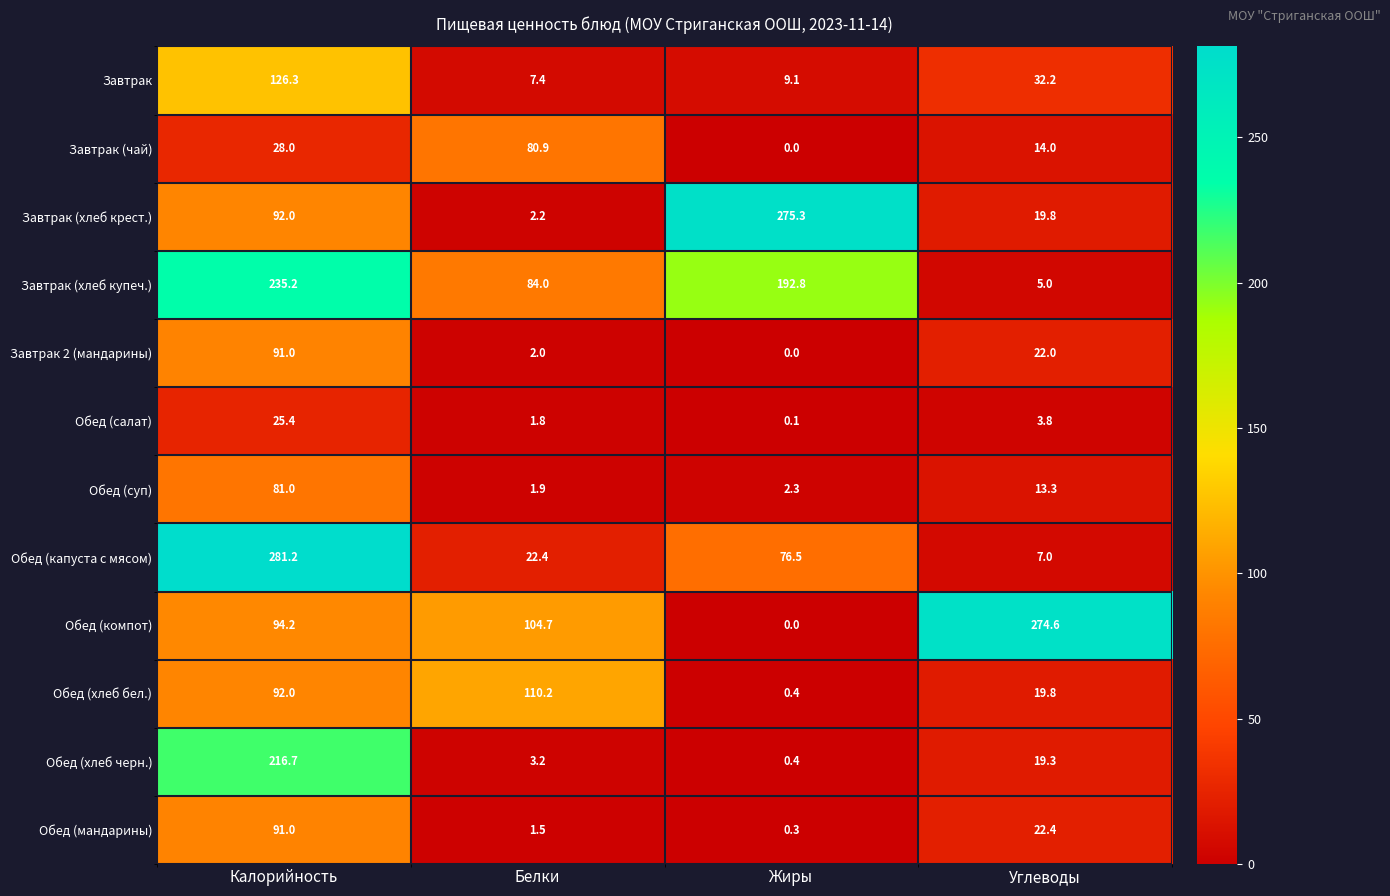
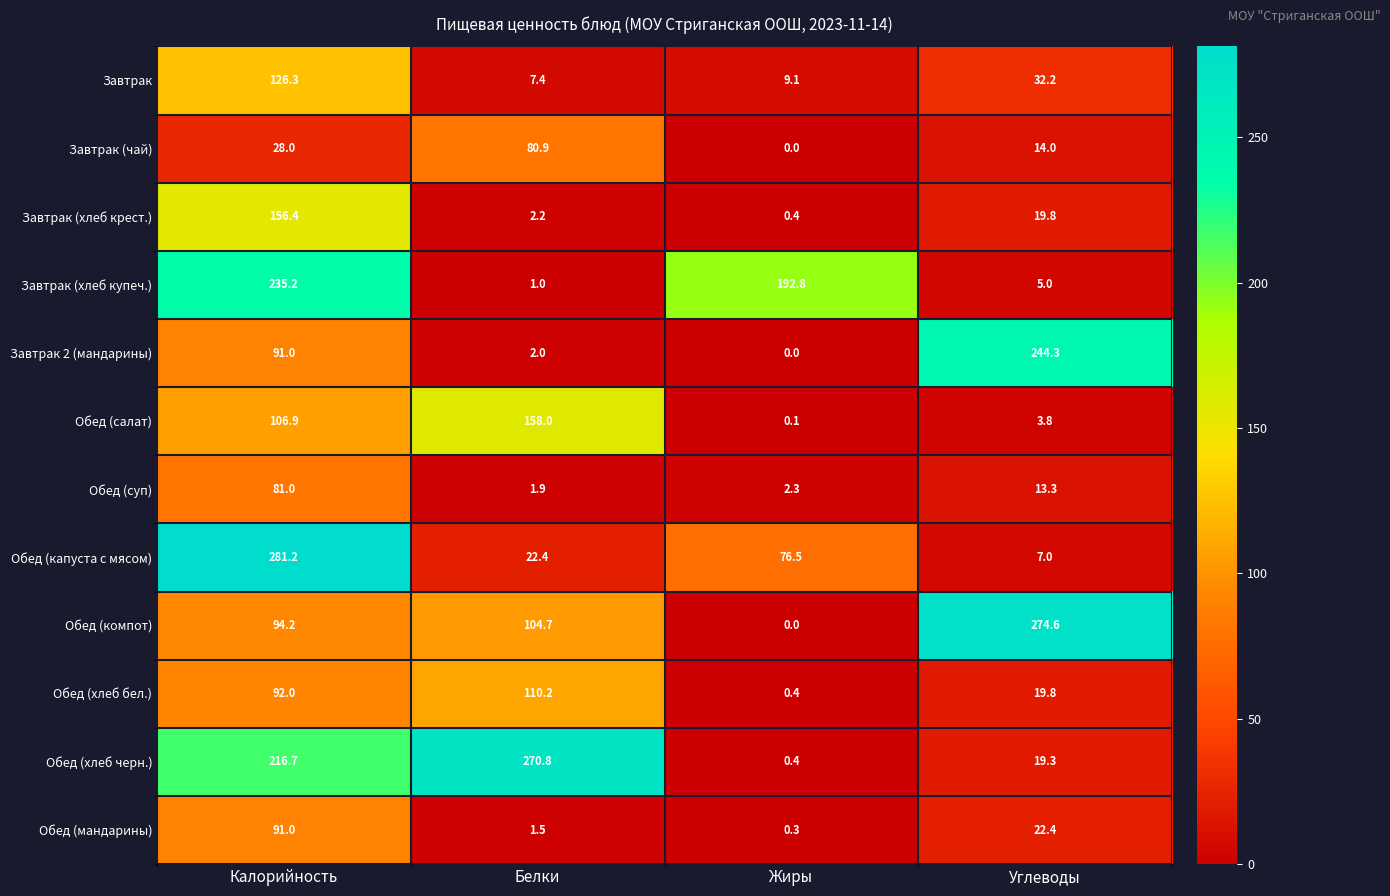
  {
    "Завтрак": {
      "Калорийность": 126.3,
      "Белки": 7.4,
      "Жиры": 9.1,
      "Углеводы": 32.2
    },
    "Завтрак (чай)": {
      "Калорийность": 28.0,
      "Белки": 80.9,
      "Жиры": 0.0,
      "Углеводы": 14.0
    },
    "Завтрак (хлеб крест.)": {
-     "Калорийность": 92.0,
+     "Калорийность": 156.4,
      "Белки": 2.2,
-     "Жиры": 275.3,
+     "Жиры": 0.4,
      "Углеводы": 19.8
    },
    "Завтрак (хлеб купеч.)": {
      "Калорийность": 235.2,
-     "Белки": 84.0,
+     "Белки": 1.0,
      "Жиры": 192.8,
      "Углеводы": 5.0
    },
    "Завтрак 2 (мандарины)": {
      "Калорийность": 91.0,
      "Белки": 2.0,
      "Жиры": 0.0,
-     "Углеводы": 22.0
+     "Углеводы": 244.3
    },
    "Обед (салат)": {
-     "Калорийность": 25.4,
-     "Белки": 1.8,
+     "Калорийность": 106.9,
+     "Белки": 158.0,
      "Жиры": 0.1,
      "Углеводы": 3.8
    },
    "Обед (суп)": {
      "Калорийность": 81.0,
      "Белки": 1.9,
      "Жиры": 2.3,
      "Углеводы": 13.3
    },
    "Обед (капуста с мясом)": {
      "Калорийность": 281.2,
      "Белки": 22.4,
      "Жиры": 76.5,
      "Углеводы": 7.0
    },
    "Обед (компот)": {
      "Калорийность": 94.2,
      "Белки": 104.7,
      "Жиры": 0.0,
      "Углеводы": 274.6
    },
    "Обед (хлеб бел.)": {
      "Калорийность": 92.0,
      "Белки": 110.2,
      "Жиры": 0.4,
      "Углеводы": 19.8
    },
    "Обед (хлеб черн.)": {
      "Калорийность": 216.7,
-     "Белки": 3.2,
+     "Белки": 270.8,
      "Жиры": 0.4,
      "Углеводы": 19.3
    },
    "Обед (мандарины)": {
      "Калорийность": 91.0,
      "Белки": 1.5,
      "Жиры": 0.3,
      "Углеводы": 22.4
    }
  }
